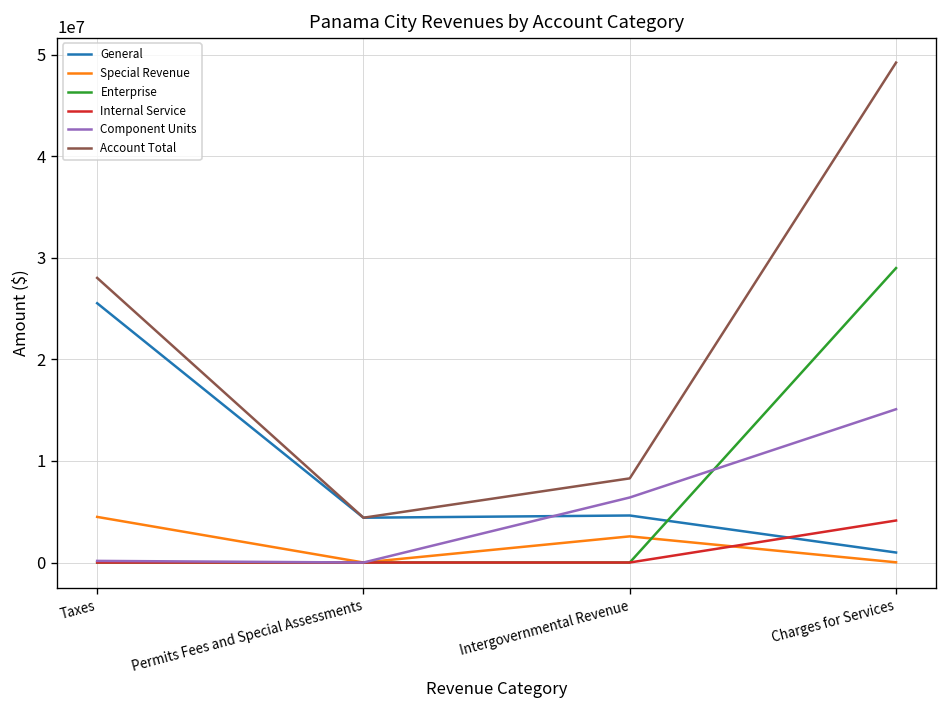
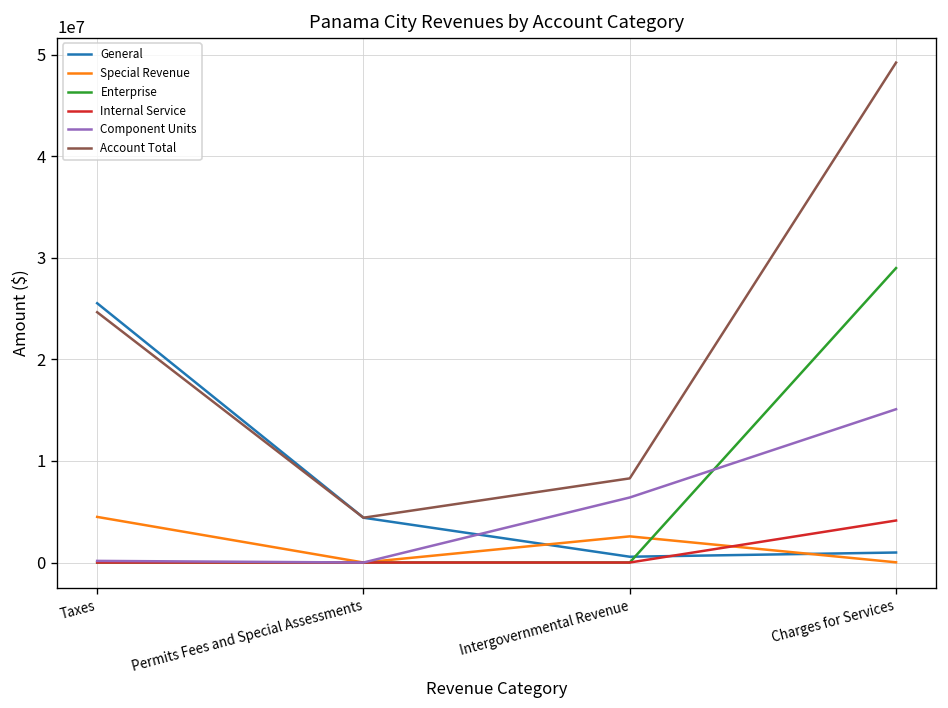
  {
    "General": {
      "Taxes": 26000000,
-     "Intergovernmental Revenue": 5000000,
+     "Intergovernmental Revenue": 1000000,
      "Charges for Services": 1000000
    },
    "Special Revenue": {
      "Taxes": 4000000,
      "Intergovernmental Revenue": 3000000,
      "Charges for Services": 0
    },
    "Enterprise": {
      "Charges for Services": 29000000
    },
    "Internal Service": {
      "Charges for Services": 4000000
    },
    "Component Units": {
      "Intergovernmental Revenue": 6000000,
      "Charges for Services": 15000000
    },
    "Account Total": {
-     "Taxes": 28000000,
+     "Taxes": 25000000,
      "Intergovernmental Revenue": 8000000,
      "Charges for Services": 49000000
    }
  }
